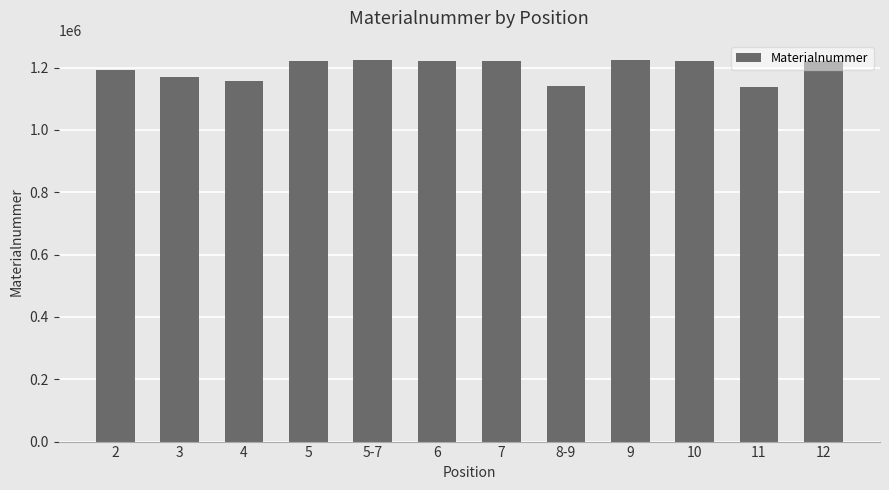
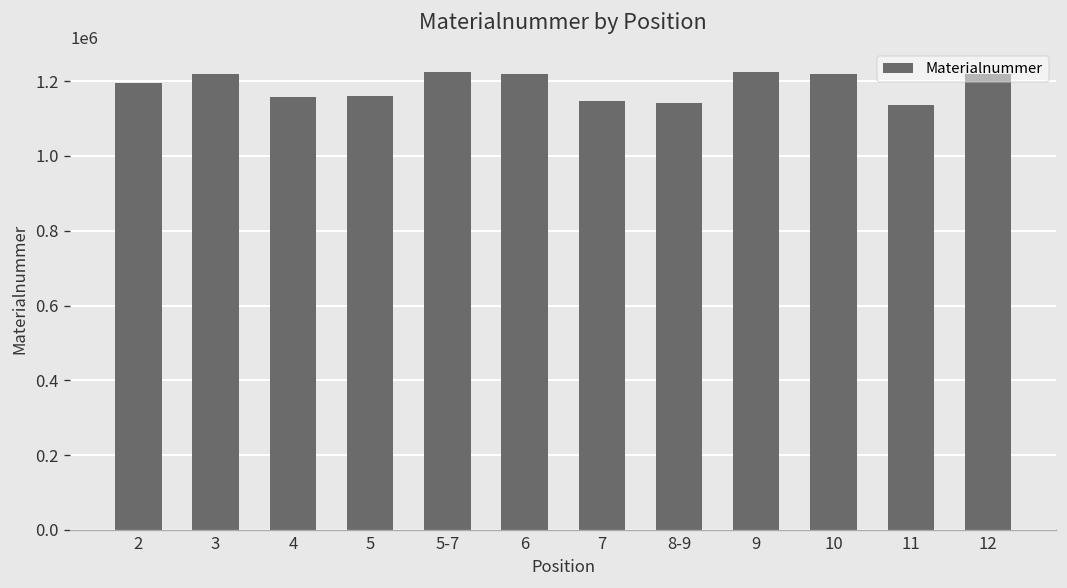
  {
    "2": 1190000,
-   "3": 1170000,
+   "3": 1220000,
    "4": 1160000,
-   "5": 1220000,
+   "5": 1160000,
    "5-7": 1230000,
    "6": 1220000,
-   "7": 1220000,
+   "7": 1150000,
    "8-9": 1140000,
    "9": 1230000,
    "10": 1220000,
    "11": 1140000
  }
